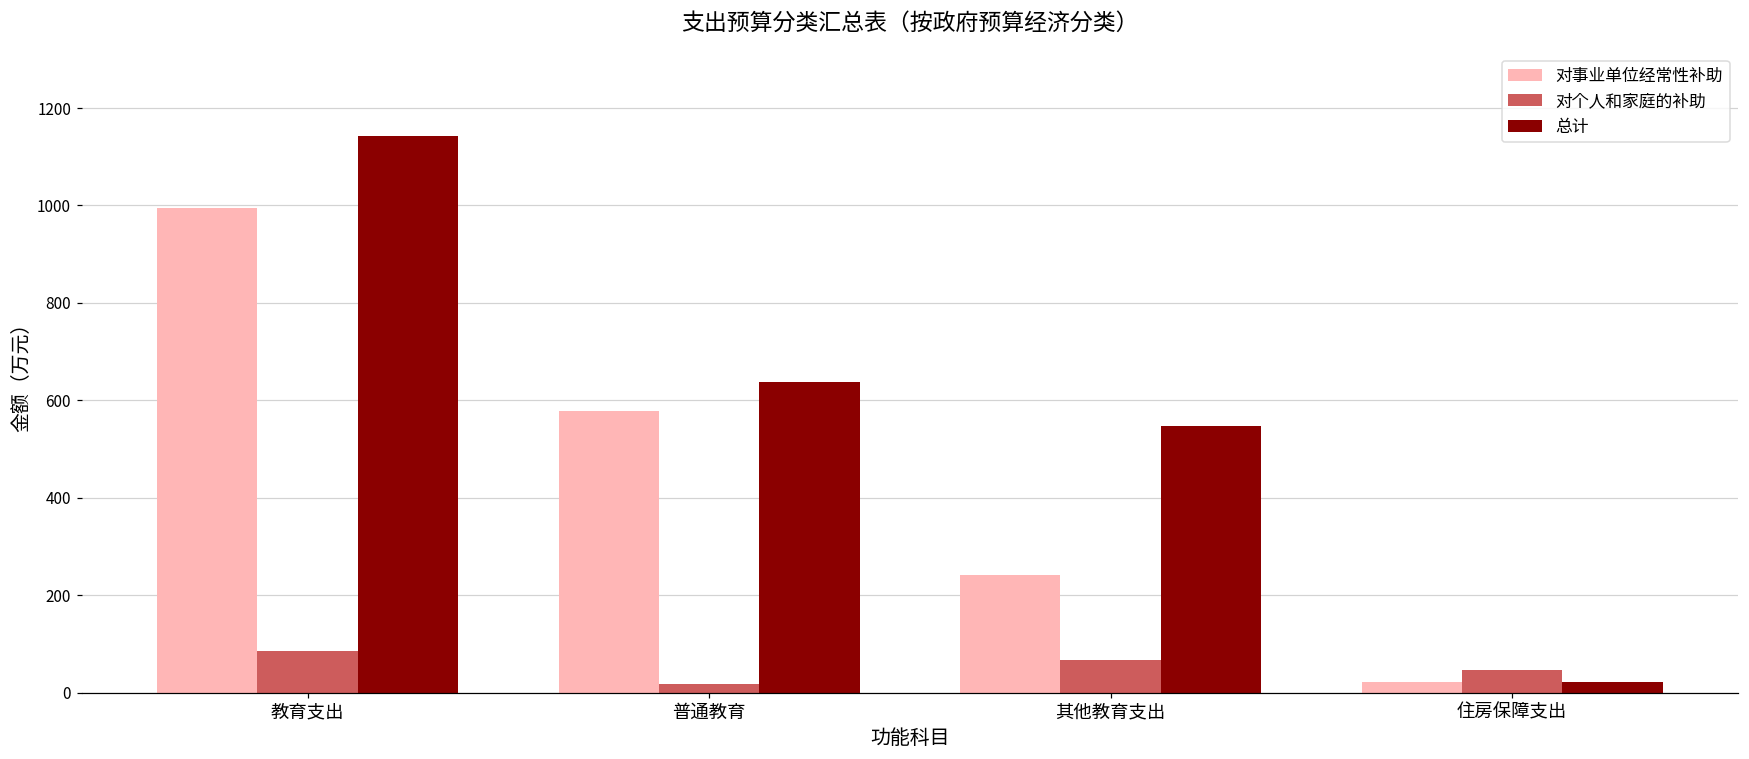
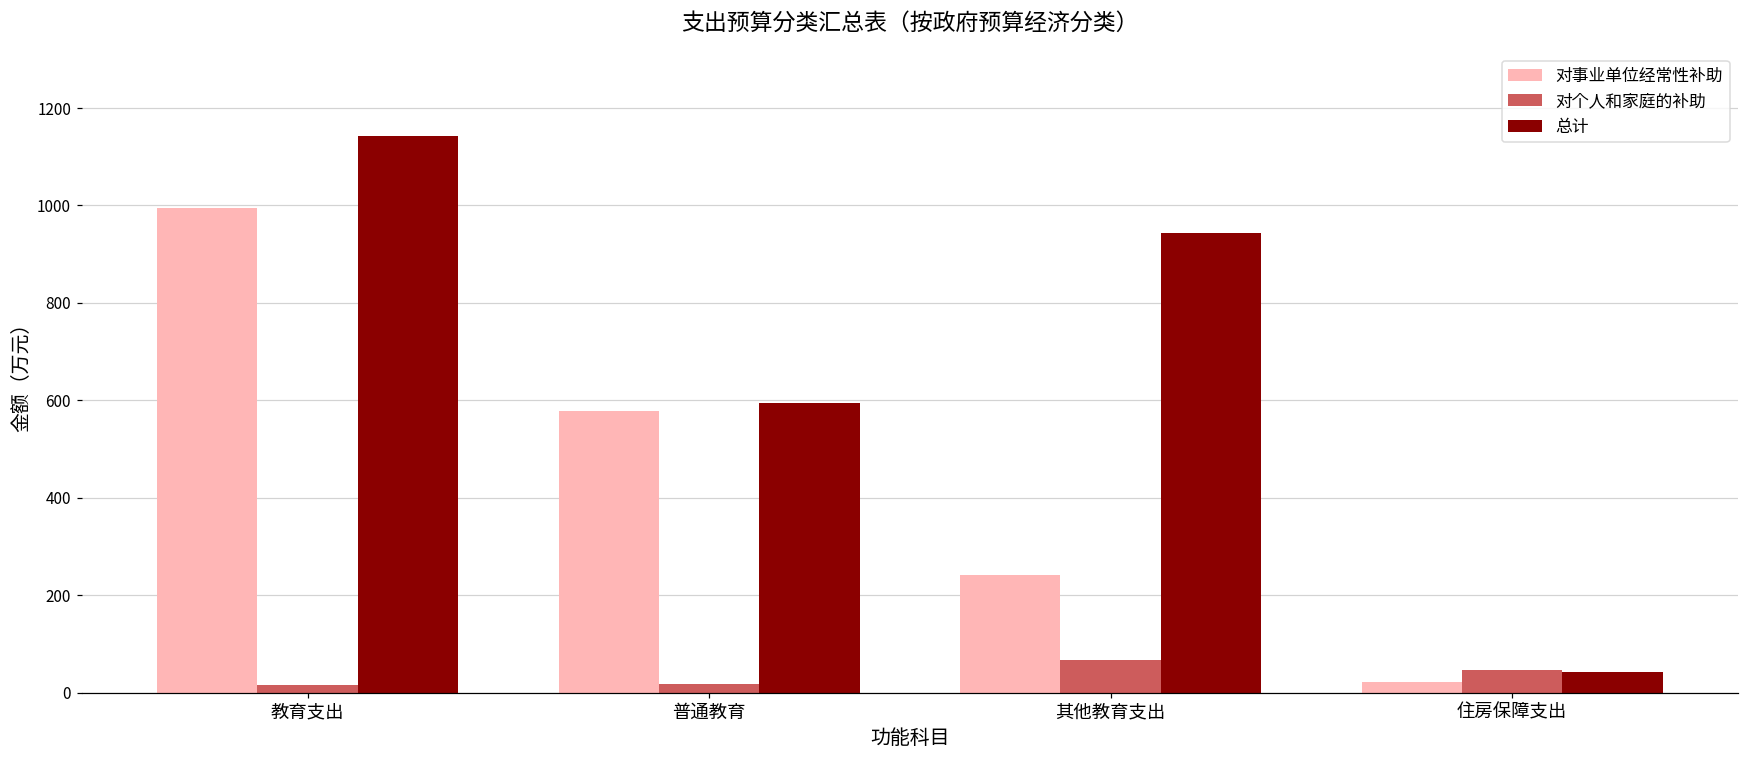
  {
    "对事业单位经常性补助": {
      "教育支出": 990,
      "普通教育": 580,
      "其他教育支出": 240,
      "住房保障支出": 20
    },
    "对个人和家庭的补助": {
-     "教育支出": 80,
+     "教育支出": 20,
      "普通教育": 20,
      "其他教育支出": 70,
      "住房保障支出": 50
    },
    "总计": {
      "教育支出": 1140,
-     "普通教育": 640,
-     "其他教育支出": 550,
-     "住房保障支出": 20
+     "普通教育": 600,
+     "其他教育支出": 940,
+     "住房保障支出": 40
    }
  }
